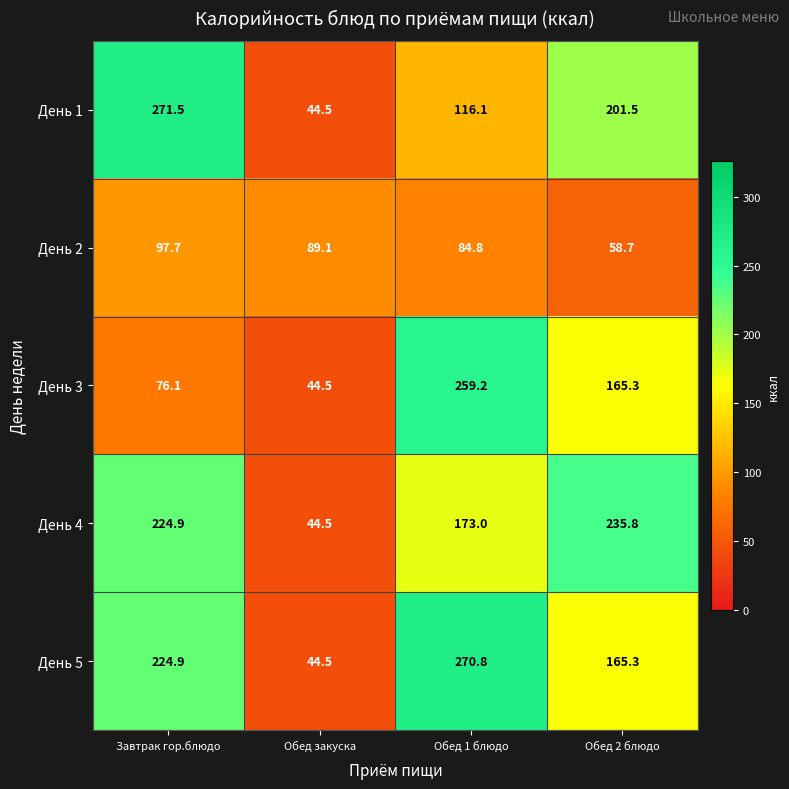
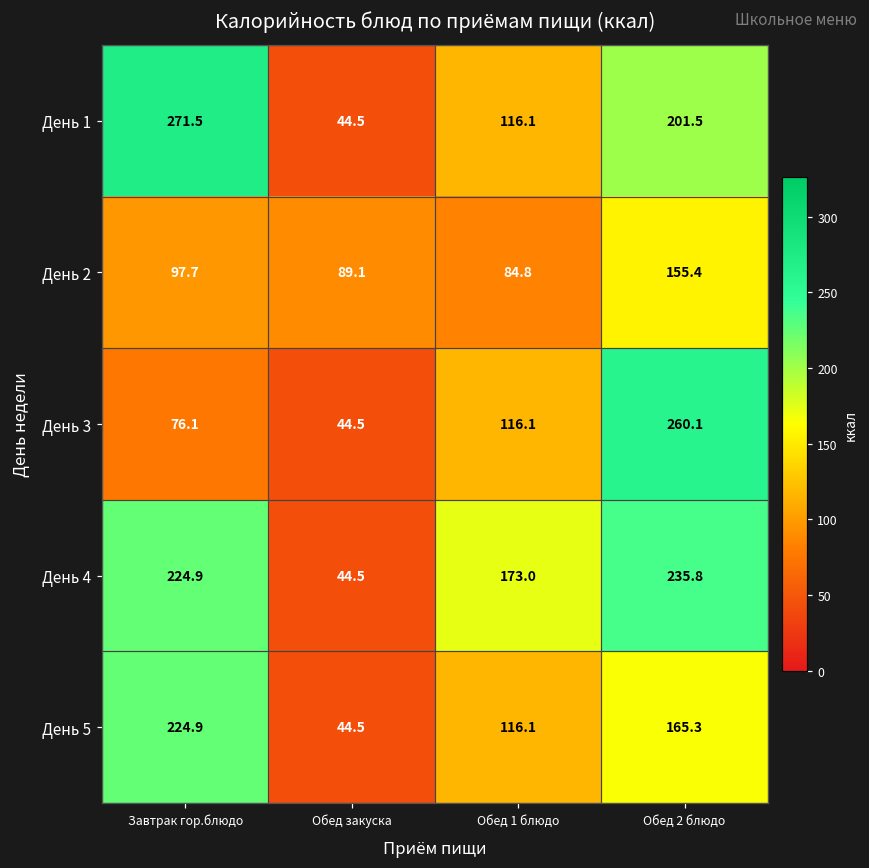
  {
    "День 1": {
      "Завтрак гор.блюдо": 271.5,
      "Обед закуска": 44.5,
      "Обед 1 блюдо": 116.1,
      "Обед 2 блюдо": 201.5
    },
    "День 2": {
      "Завтрак гор.блюдо": 97.7,
      "Обед закуска": 89.1,
      "Обед 1 блюдо": 84.8,
-     "Обед 2 блюдо": 58.7
+     "Обед 2 блюдо": 155.4
    },
    "День 3": {
      "Завтрак гор.блюдо": 76.1,
      "Обед закуска": 44.5,
-     "Обед 1 блюдо": 259.2,
-     "Обед 2 блюдо": 165.3
+     "Обед 1 блюдо": 116.1,
+     "Обед 2 блюдо": 260.1
    },
    "День 4": {
      "Завтрак гор.блюдо": 224.9,
      "Обед закуска": 44.5,
      "Обед 1 блюдо": 173.0,
      "Обед 2 блюдо": 235.8
    },
    "День 5": {
      "Завтрак гор.блюдо": 224.9,
      "Обед закуска": 44.5,
-     "Обед 1 блюдо": 270.8,
+     "Обед 1 блюдо": 116.1,
      "Обед 2 блюдо": 165.3
    }
  }
